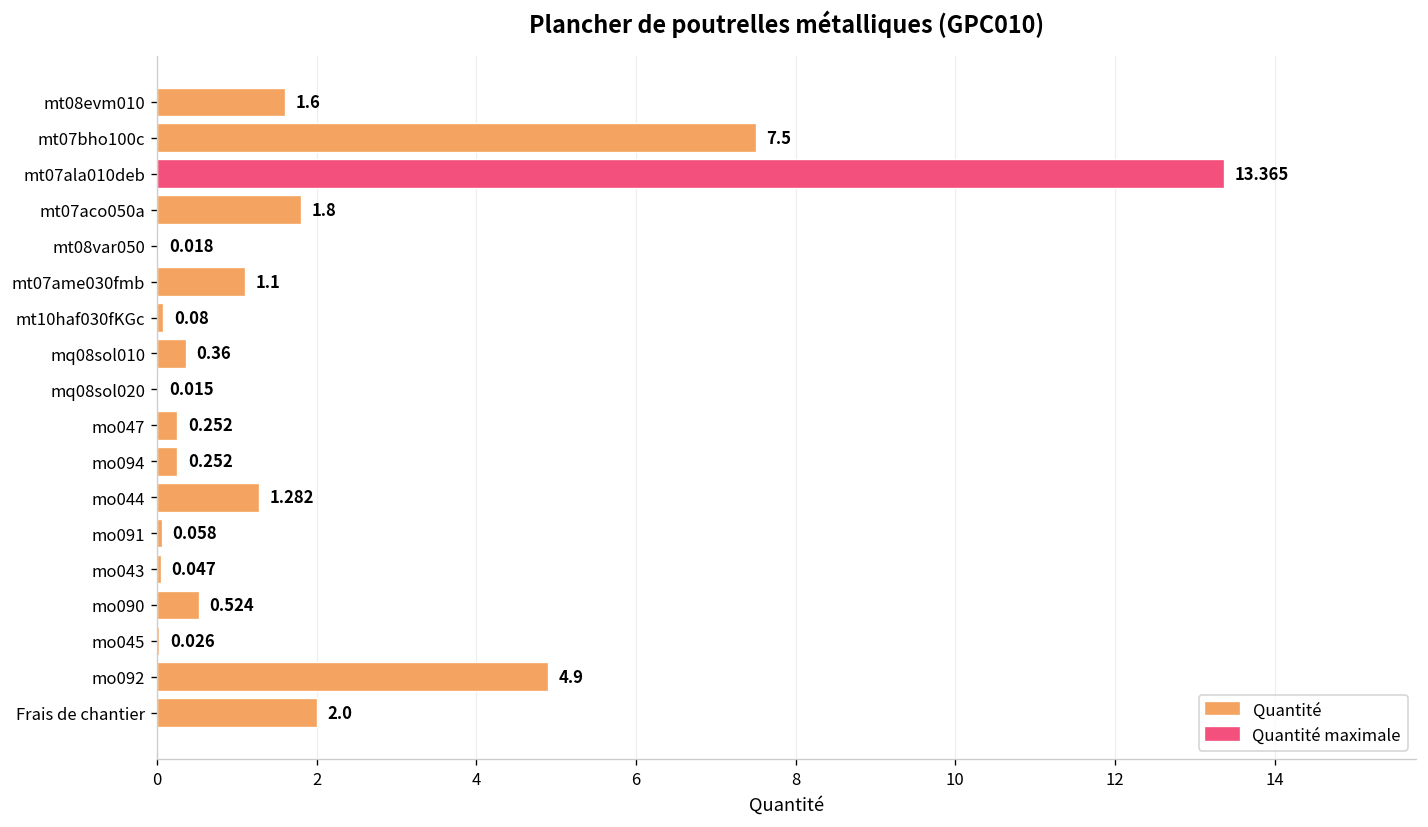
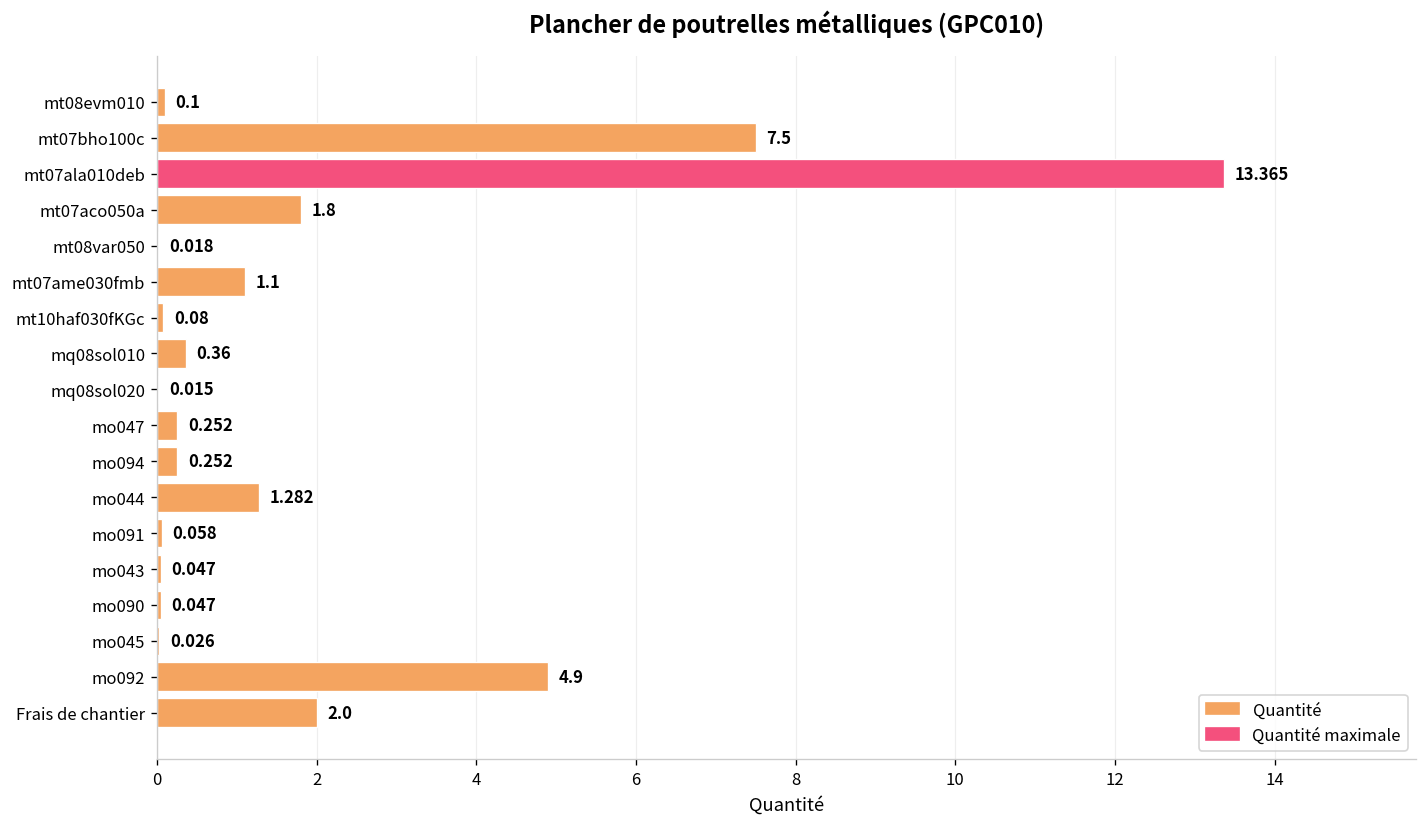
  {
-   "mt08evm010": 1.6,
+   "mt08evm010": 0.1,
    "mt07bho100c": 7.5,
    "mt07ala010deb": 13.365,
    "mt07aco050a": 1.8,
    "mt08var050": 0.018,
    "mt07ame030fmb": 1.1,
    "mt10haf030fKGc": 0.08,
    "mq08sol010": 0.36,
    "mq08sol020": 0.015,
    "mo047": 0.252,
    "mo094": 0.252,
    "mo044": 1.282,
    "mo091": 0.058,
    "mo043": 0.047,
-   "mo090": 0.524,
+   "mo090": 0.047,
    "mo045": 0.026,
    "mo092": 4.9,
    "Frais de chantier": 2.0
  }
